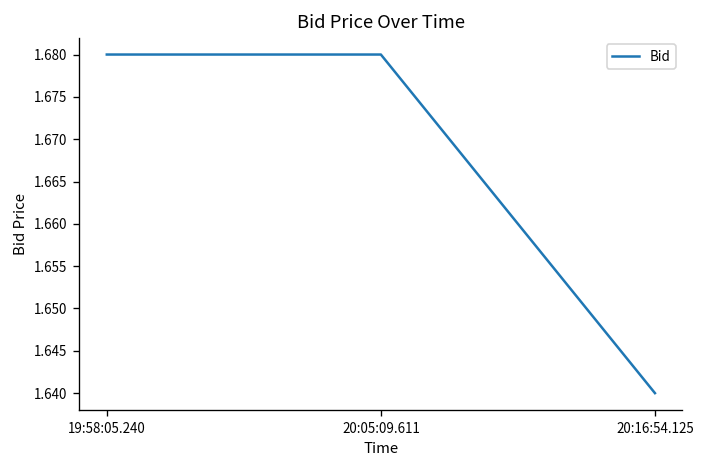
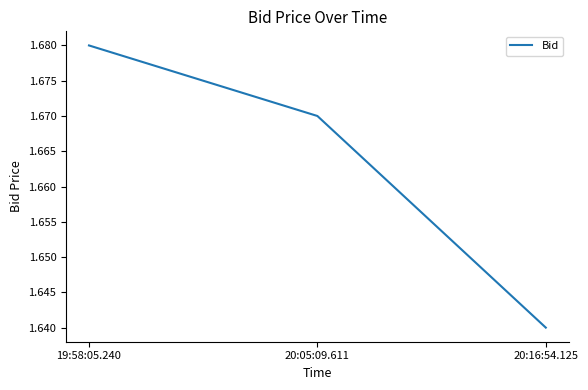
  {
    "19:58:05.240": 1.68,
-   "20:05:09.611": 1.68,
+   "20:05:09.611": 1.67,
    "20:16:54.125": 1.64
  }
